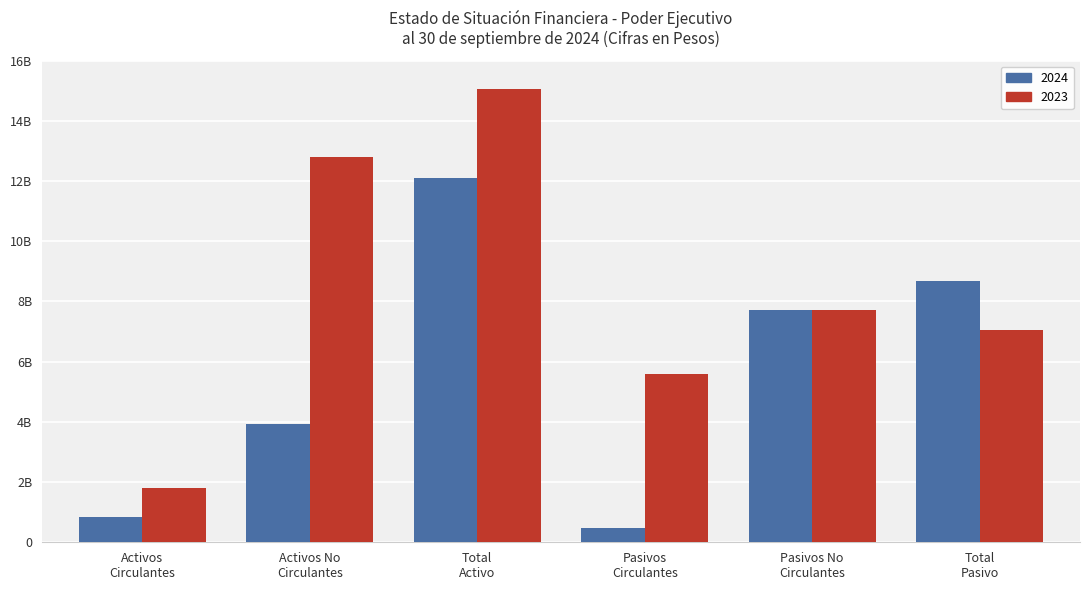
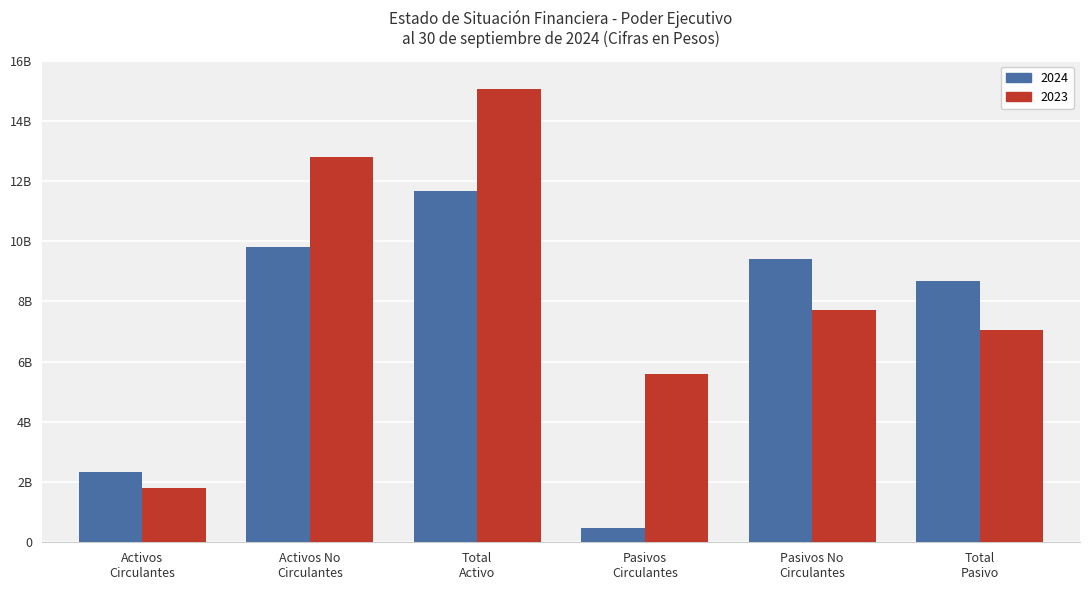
  {
    "2024": {
-     "Activos Circulantes": 800000000,
-     "Activos No Circulantes": 3900000000,
-     "Total Activo": 12100000000,
+     "Activos Circulantes": 2300000000,
+     "Activos No Circulantes": 9800000000,
+     "Total Activo": 11700000000,
      "Pasivos Circulantes": 500000000,
-     "Pasivos No Circulantes": 7700000000,
+     "Pasivos No Circulantes": 9400000000,
      "Total Pasivo": 8700000000
    },
    "2023": {
      "Activos Circulantes": 1800000000,
      "Activos No Circulantes": 12800000000,
      "Total Activo": 15100000000,
      "Pasivos Circulantes": 5600000000,
      "Pasivos No Circulantes": 7700000000,
      "Total Pasivo": 7000000000
    }
  }
